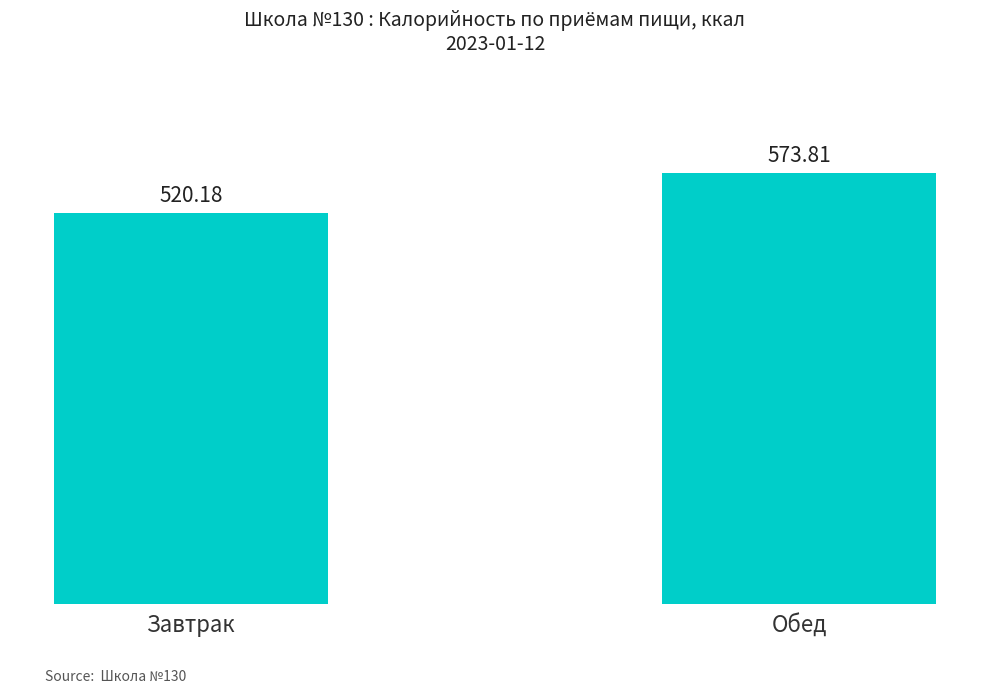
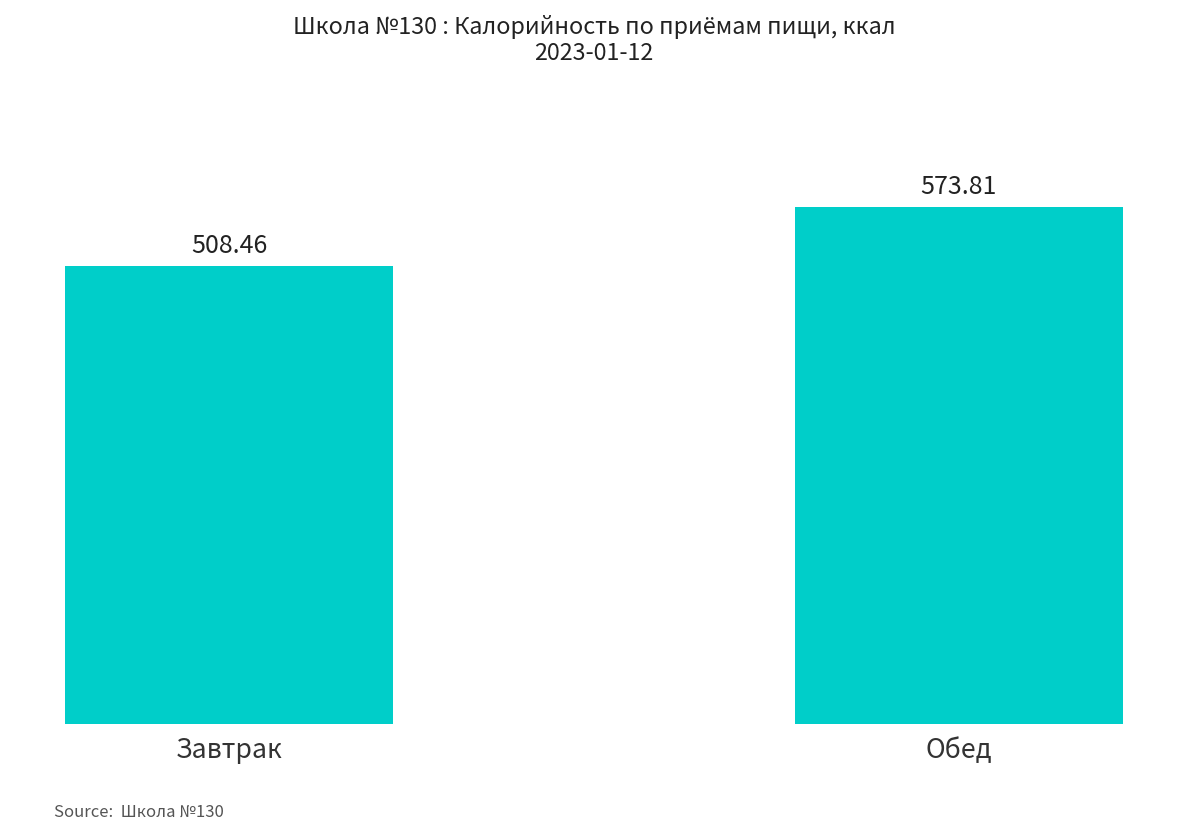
  {
-   "Завтрак": 520.18,
+   "Завтрак": 508.46,
    "Обед": 573.81
  }
